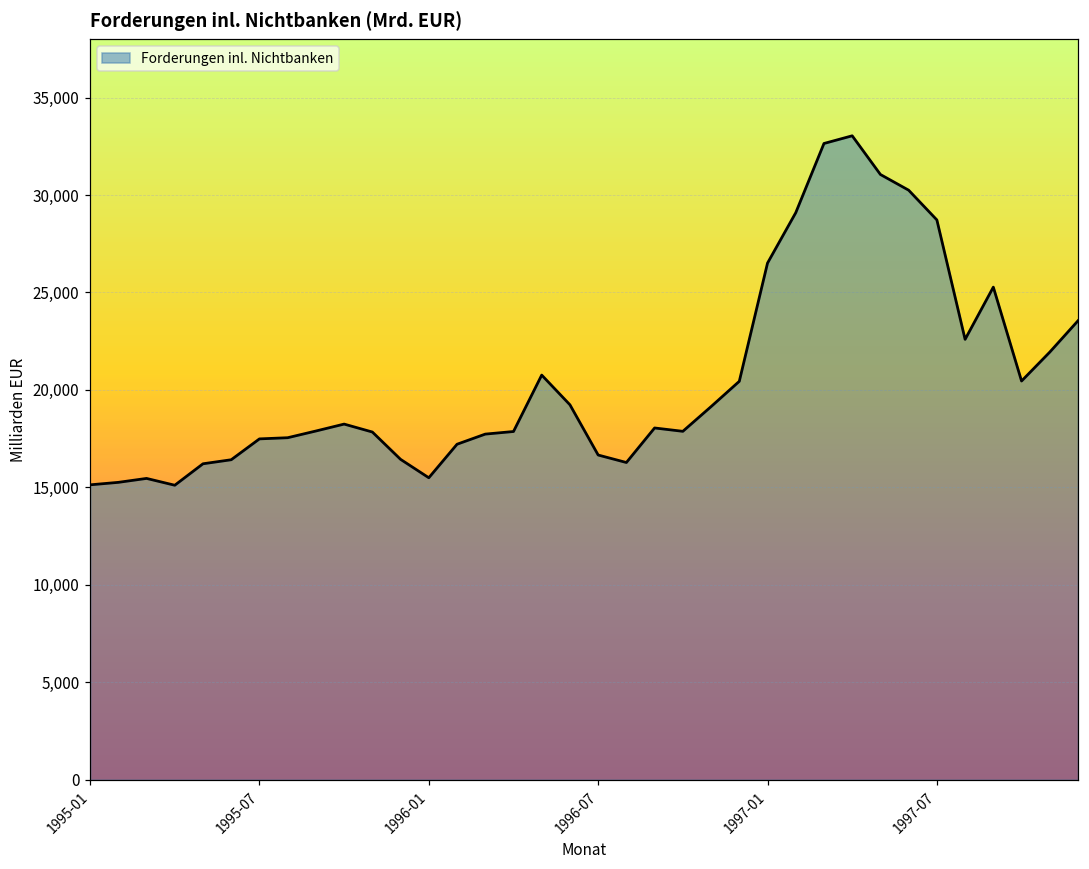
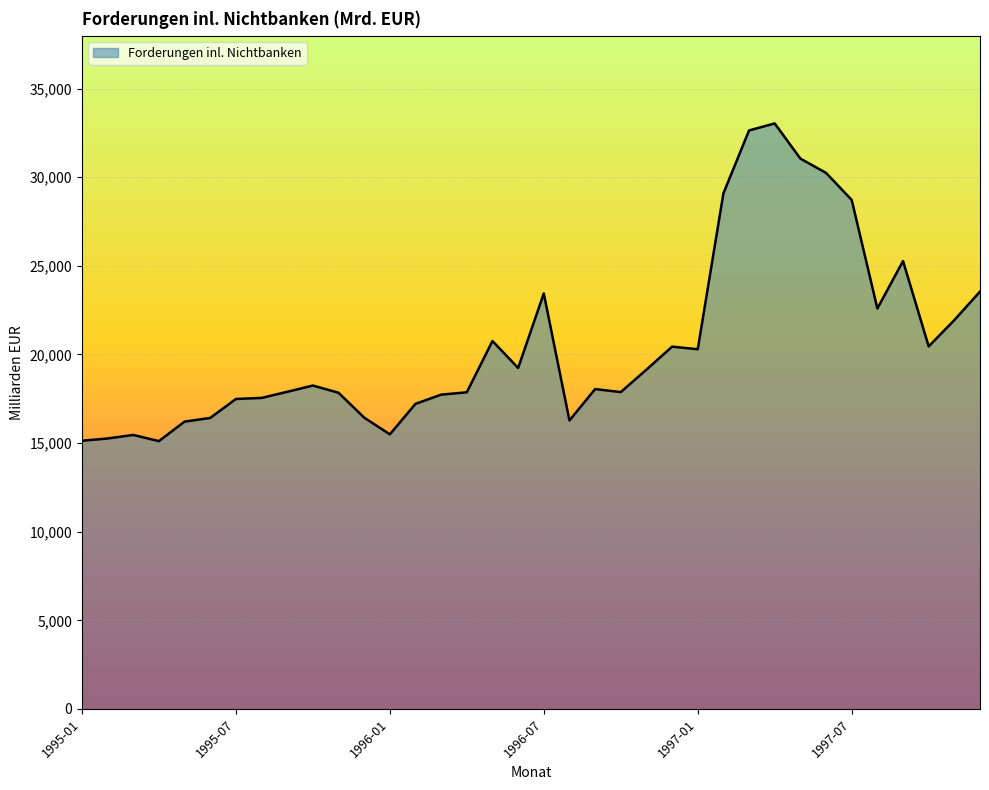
  {
    "1995-01": "15,100",
    "1995-07": "17,500",
    "1996-01": "15,500",
-   "1996-07": "16,700",
-   "1997-01": "26,500",
+   "1996-07": "23,400",
+   "1997-01": "20,300",
    "1997-07": "28,700"
  }
